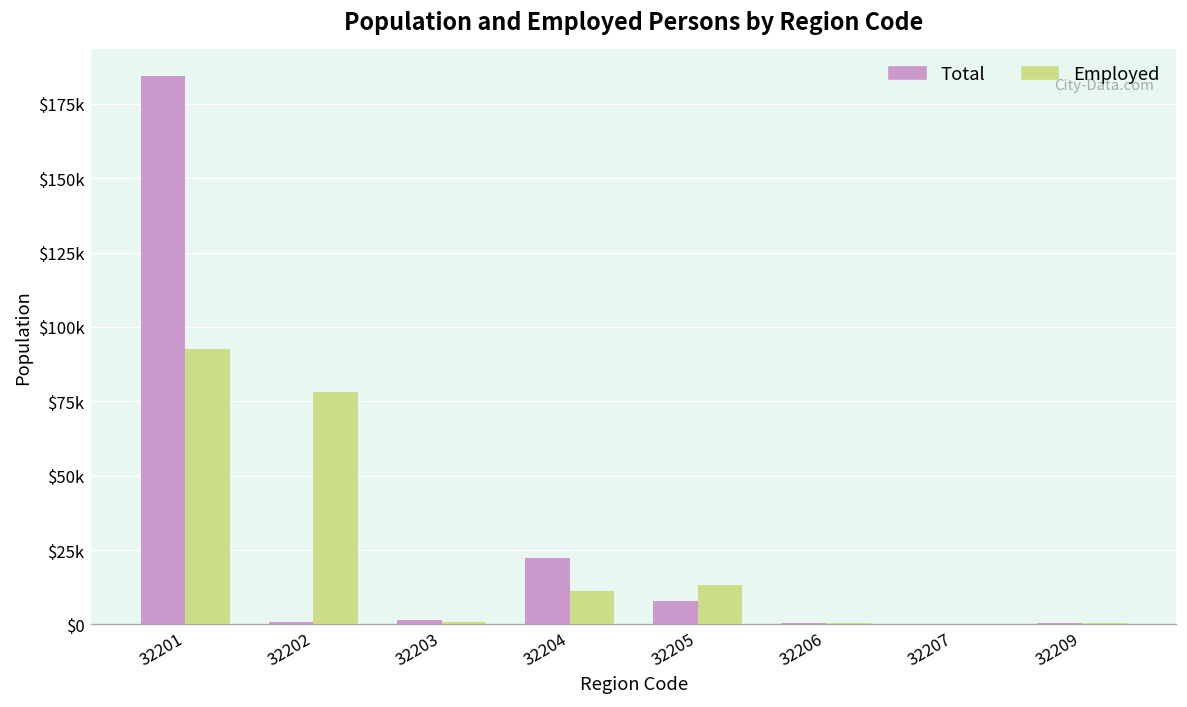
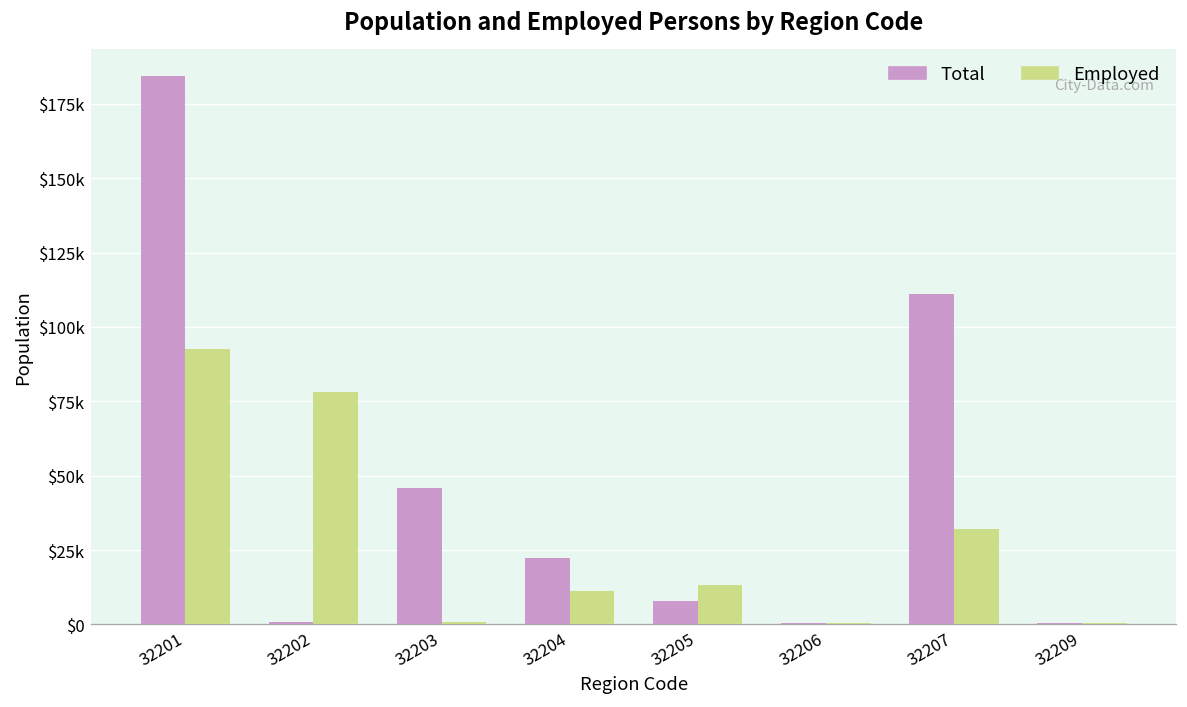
  {
    "Total": {
      "32201": "$184000",
-     "32203": "$2000",
+     "32203": "$46000",
      "32204": "$22000",
      "32205": "$8000",
-     "32207": "$0"
+     "32207": "$111000"
    },
    "Employed": {
      "32201": "$93000",
      "32202": "$78000",
      "32204": "$11000",
      "32205": "$13000",
-     "32207": "$0"
+     "32207": "$32000"
    }
  }
